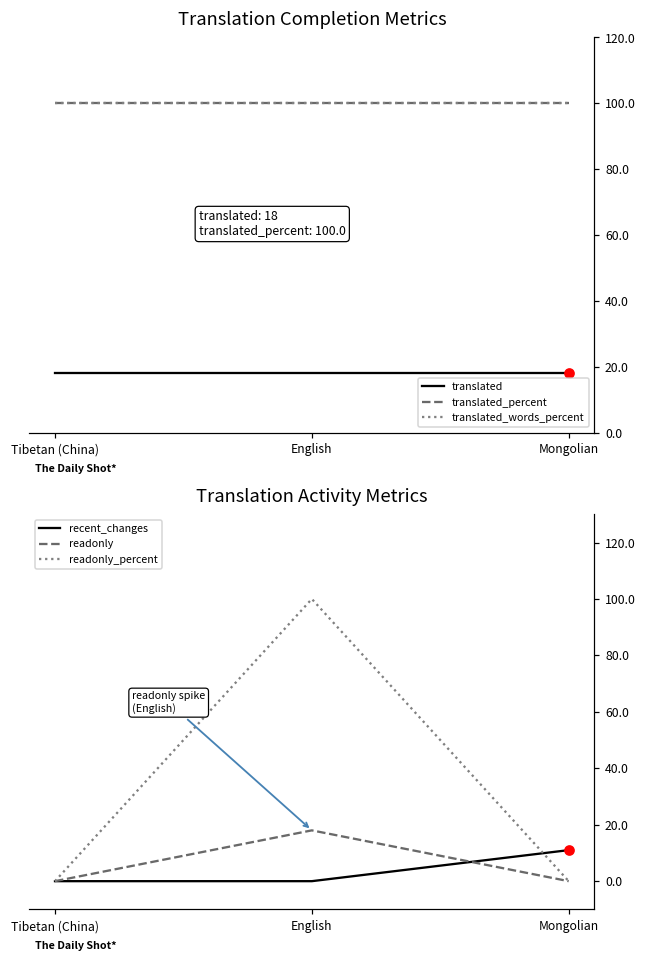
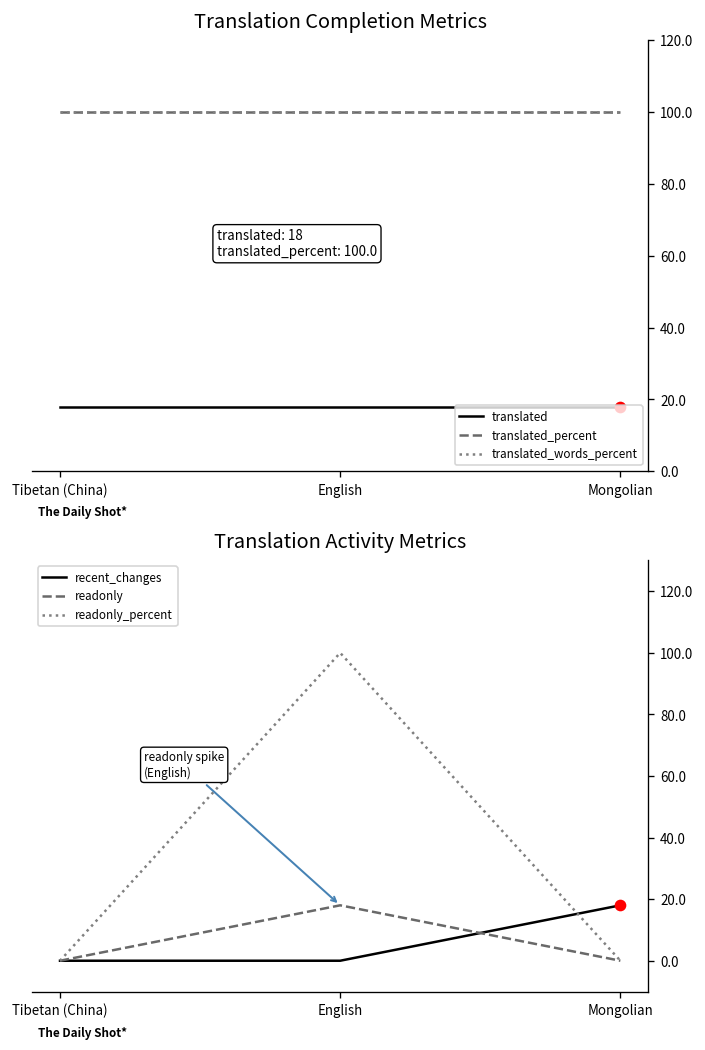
  {
    "Translation Completion Metrics": {
      "translated": {
        "Tibetan (China)": 18,
        "English": 18
      },
      "translated_words_percent": {
        "Tibetan (China)": 100,
        "English": 100,
        "Mongolian": 100
      }
    },
    "Translation Activity Metrics": {
      "recent_changes": {
        "English": 0,
-       "Mongolian": 11
+       "Mongolian": 18
      }
    }
  }
